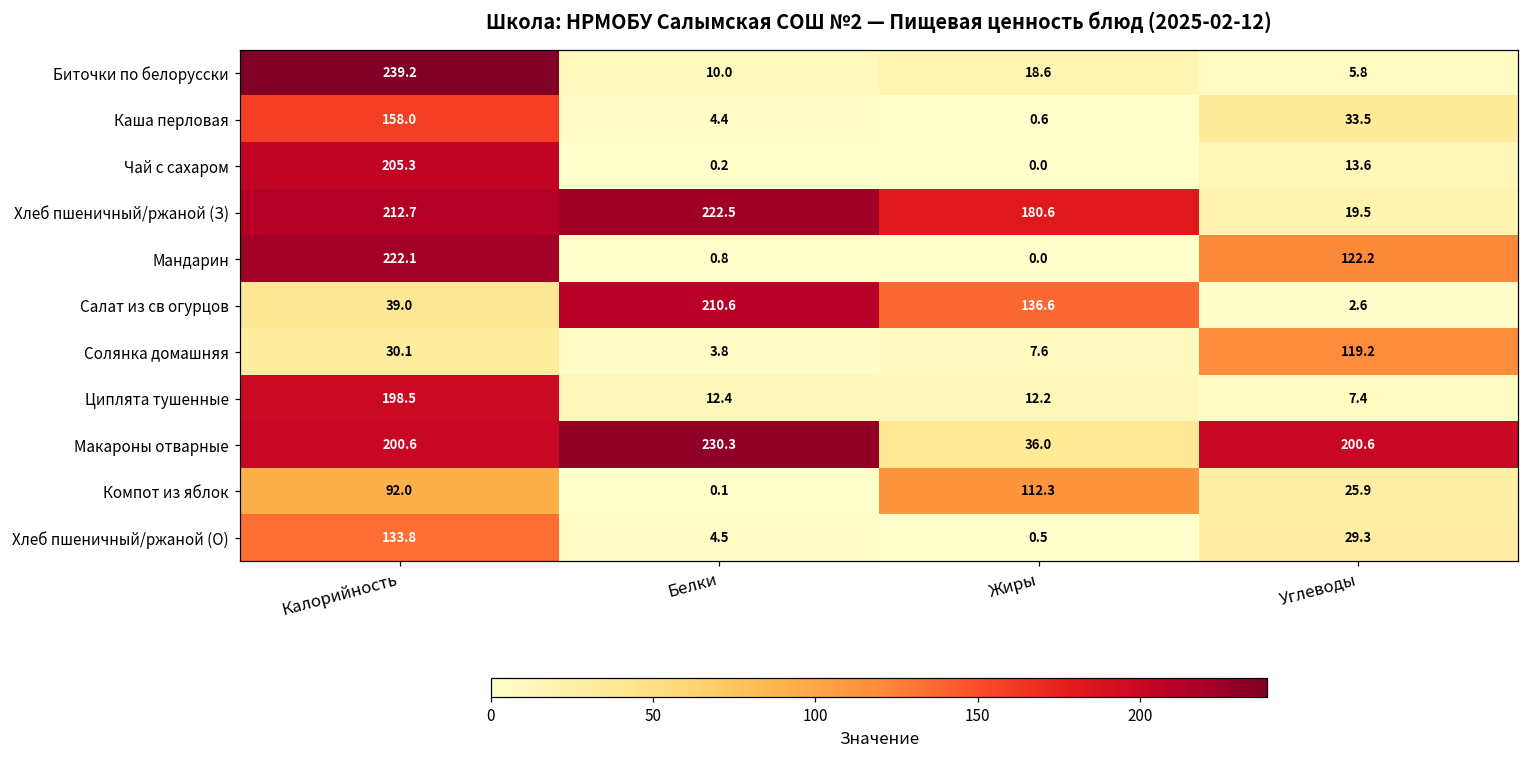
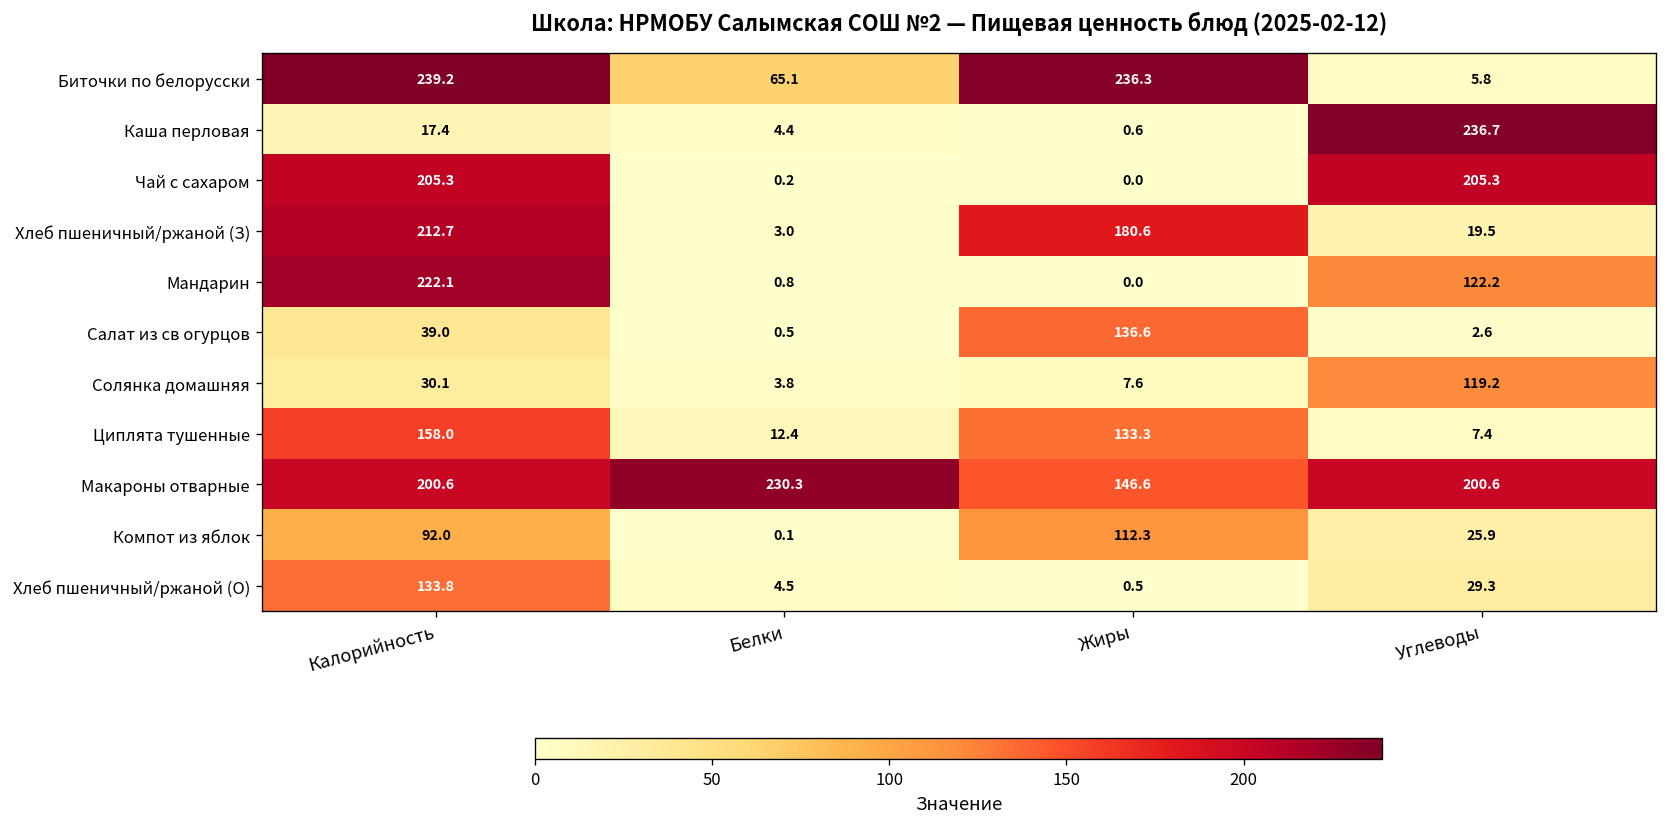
  {
    "Биточки по белорусски": {
      "Калорийность": 239.2,
-     "Белки": 10.0,
-     "Жиры": 18.6,
+     "Белки": 65.1,
+     "Жиры": 236.3,
      "Углеводы": 5.8
    },
    "Каша перловая": {
-     "Калорийность": 158.0,
+     "Калорийность": 17.4,
      "Белки": 4.4,
      "Жиры": 0.6,
-     "Углеводы": 33.5
+     "Углеводы": 236.7
    },
    "Чай с сахаром": {
      "Калорийность": 205.3,
      "Белки": 0.2,
      "Жиры": 0.0,
-     "Углеводы": 13.6
+     "Углеводы": 205.3
    },
    "Хлеб пшеничный/ржаной (З)": {
      "Калорийность": 212.7,
-     "Белки": 222.5,
+     "Белки": 3.0,
      "Жиры": 180.6,
      "Углеводы": 19.5
    },
    "Мандарин": {
      "Калорийность": 222.1,
      "Белки": 0.8,
      "Жиры": 0.0,
      "Углеводы": 122.2
    },
    "Салат из св огурцов": {
      "Калорийность": 39.0,
-     "Белки": 210.6,
+     "Белки": 0.5,
      "Жиры": 136.6,
      "Углеводы": 2.6
    },
    "Солянка домашняя": {
      "Калорийность": 30.1,
      "Белки": 3.8,
      "Жиры": 7.6,
      "Углеводы": 119.2
    },
    "Циплята тушенные": {
-     "Калорийность": 198.5,
+     "Калорийность": 158.0,
      "Белки": 12.4,
-     "Жиры": 12.2,
+     "Жиры": 133.3,
      "Углеводы": 7.4
    },
    "Макароны отварные": {
      "Калорийность": 200.6,
      "Белки": 230.3,
-     "Жиры": 36.0,
+     "Жиры": 146.6,
      "Углеводы": 200.6
    },
    "Компот из яблок": {
      "Калорийность": 92.0,
      "Белки": 0.1,
      "Жиры": 112.3,
      "Углеводы": 25.9
    },
    "Хлеб пшеничный/ржаной (О)": {
      "Калорийность": 133.8,
      "Белки": 4.5,
      "Жиры": 0.5,
      "Углеводы": 29.3
    }
  }
